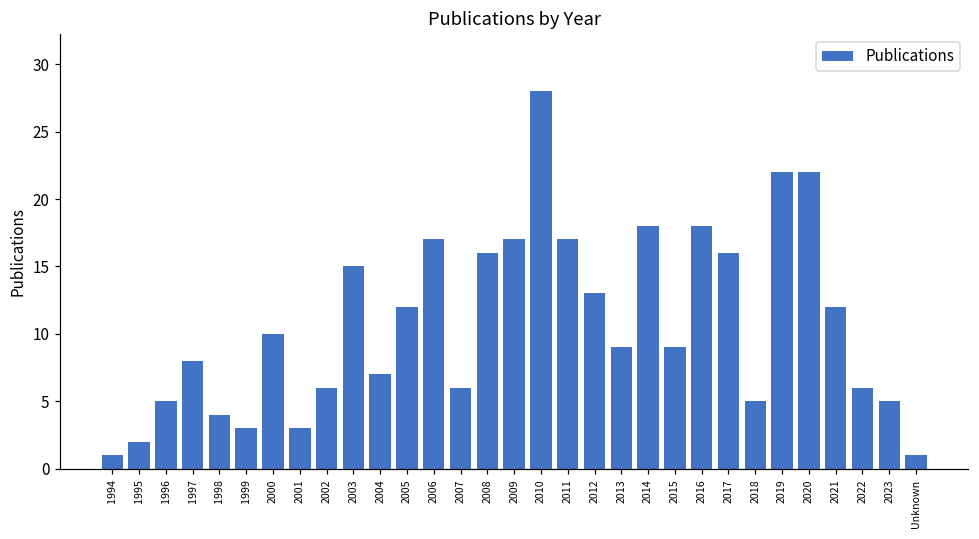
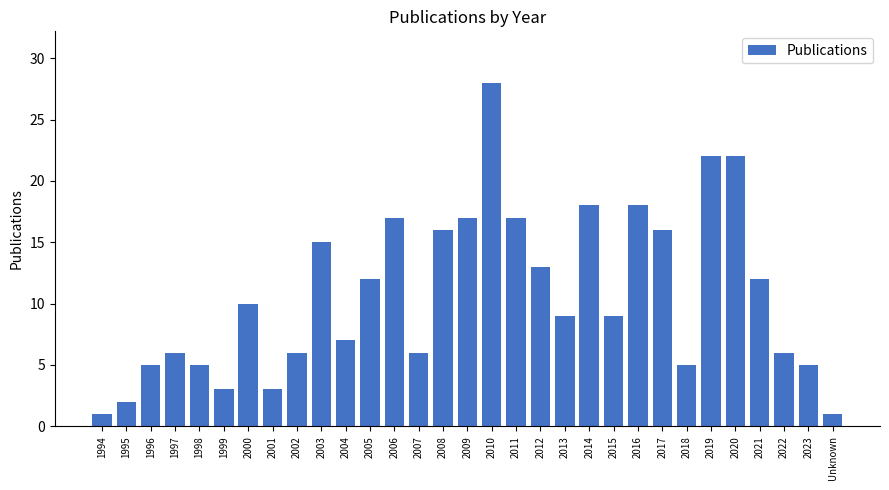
  {
    "1994": 1,
    "1995": 2,
    "1996": 5,
-   "1997": 8,
-   "1998": 4,
+   "1997": 6,
+   "1998": 5,
    "1999": 3,
    "2000": 10,
    "2001": 3,
    "2002": 6,
    "2003": 15,
    "2004": 7,
    "2005": 12,
    "2006": 17,
    "2007": 6,
    "2008": 16,
    "2009": 17,
    "2010": 28,
    "2011": 17,
    "2012": 13,
    "2013": 9,
    "2014": 18,
    "2015": 9,
    "2016": 18,
    "2017": 16,
    "2018": 5,
    "2019": 22,
    "2020": 22,
    "2021": 12,
    "2022": 6,
    "2023": 5,
    "Unknown": 1
  }
